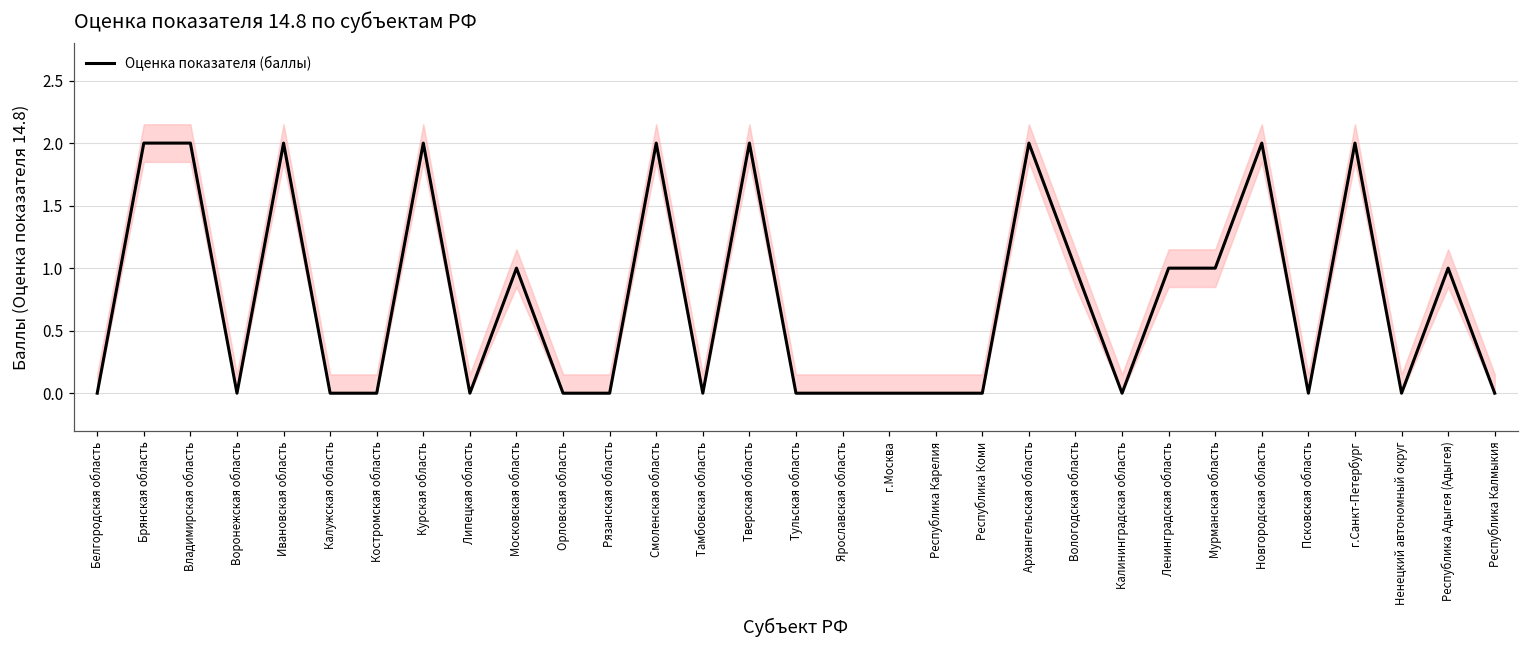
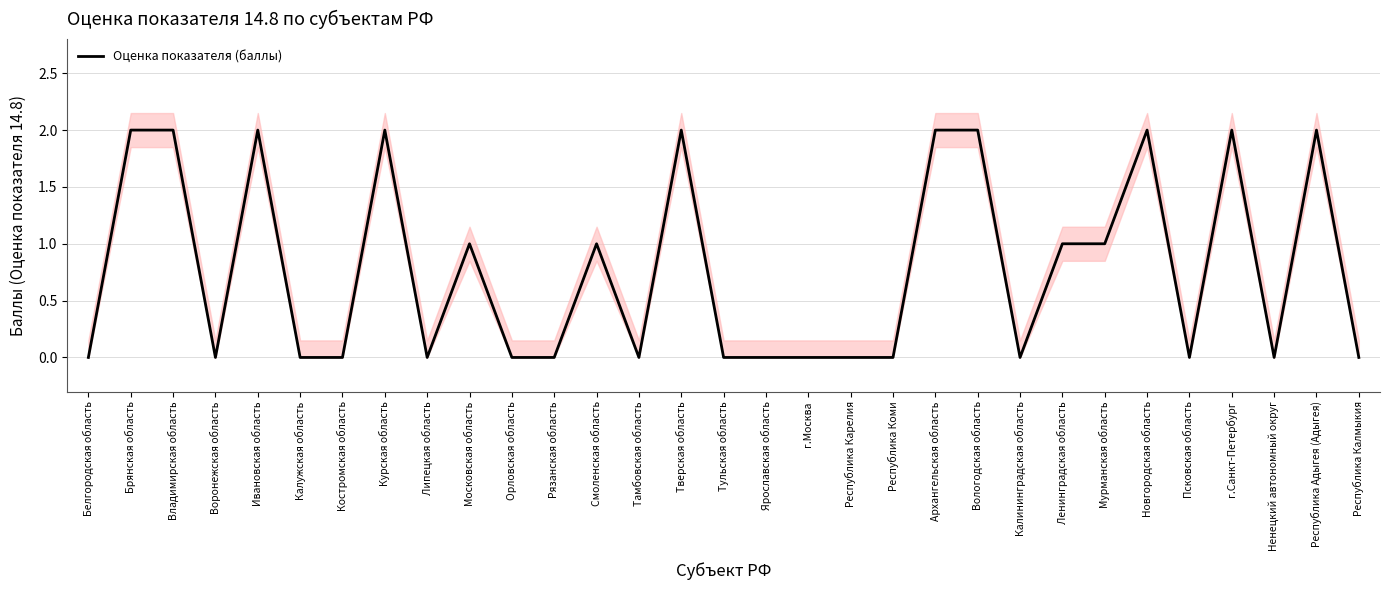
  {
    "Оценка показателя (баллы)": {
      "Белгородская область": 0,
      "Брянская область": 2,
      "Владимирская область": 2,
      "Воронежская область": 0,
      "Ивановская область": 2,
      "Калужская область": 0,
      "Костромская область": 0,
      "Курская область": 2,
      "Липецкая область": 0,
      "Московская область": 1,
      "Орловская область": 0,
      "Рязанская область": 0,
-     "Смоленская область": 2,
+     "Смоленская область": 1,
      "Тамбовская область": 0,
      "Тверская область": 2,
      "Тульская область": 0,
      "Ярославская область": 0,
      "г.Москва": 0,
      "Республика Карелия": 0,
      "Республика Коми": 0,
      "Архангельская область": 2,
-     "Вологодская область": 1,
+     "Вологодская область": 2,
      "Калининградская область": 0,
      "Ленинградская область": 1,
      "Мурманская область": 1,
      "Новгородская область": 2,
      "Псковская область": 0,
      "г.Санкт-Петербург": 2,
      "Ненецкий автономный округ": 0,
-     "Республика Адыгея (Адыгея)": 1,
+     "Республика Адыгея (Адыгея)": 2,
      "Республика Калмыкия": 0
    }
  }
